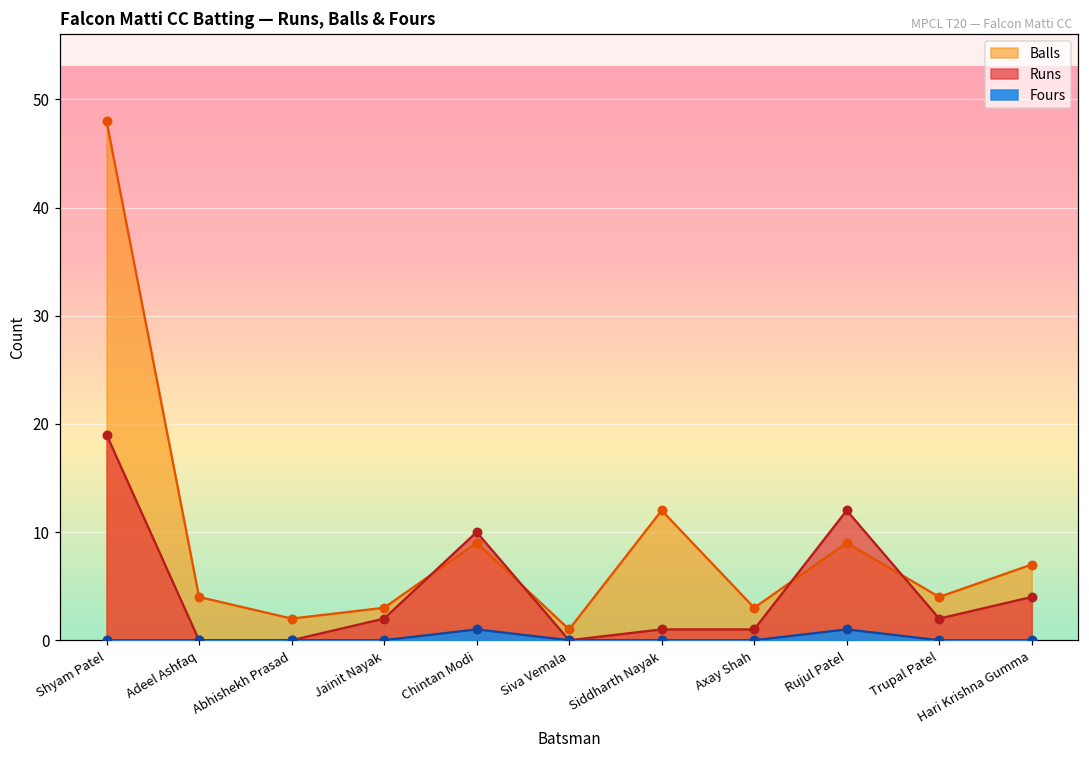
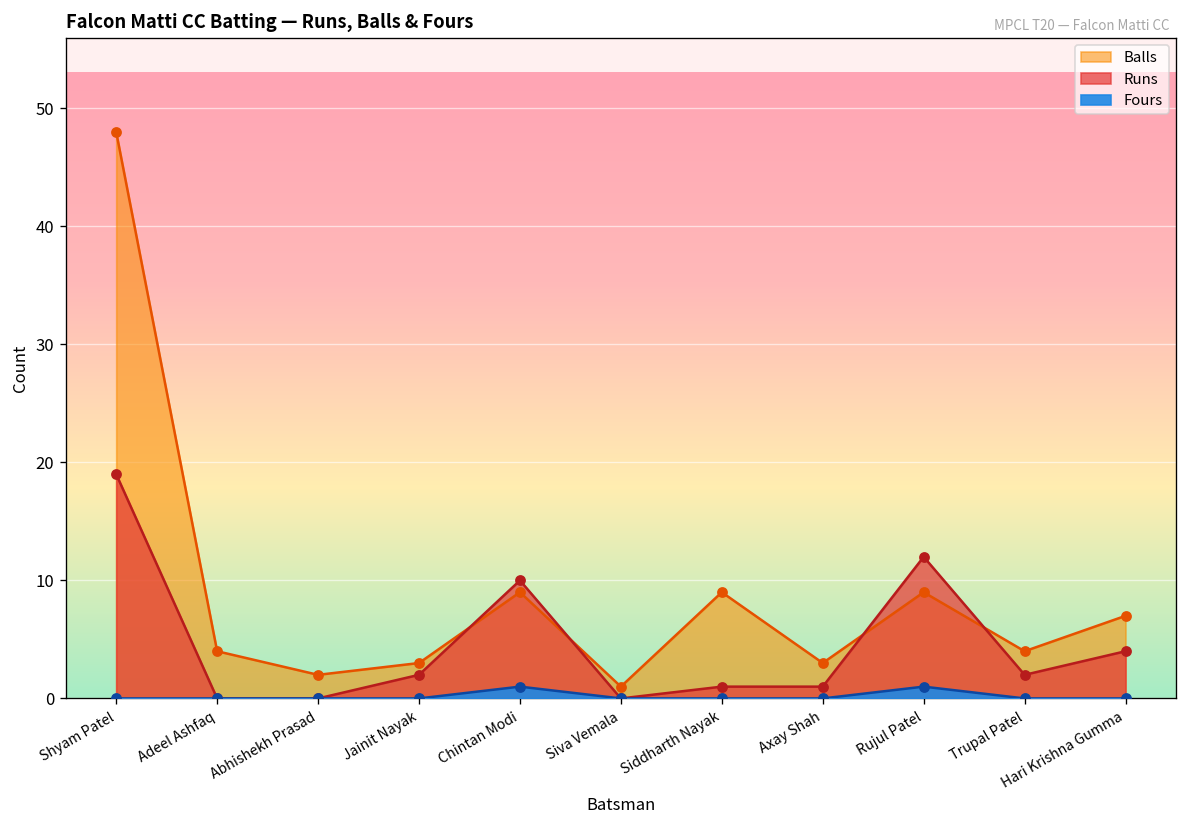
  {
    "Balls": {
      "Shyam Patel": 48,
      "Adeel Ashfaq": 4,
      "Abhishekh Prasad": 2,
      "Jainit Nayak": 3,
      "Chintan Modi": 9,
      "Siva Vemala": 1,
-     "Siddharth Nayak": 12,
+     "Siddharth Nayak": 9,
      "Axay Shah": 3,
      "Rujul Patel": 9,
      "Trupal Patel": 4,
      "Hari Krishna Gumma": 7
    },
    "Runs": {
      "Shyam Patel": 19,
      "Jainit Nayak": 2,
      "Chintan Modi": 10,
      "Siddharth Nayak": 1,
      "Axay Shah": 1,
      "Rujul Patel": 12,
      "Trupal Patel": 2,
      "Hari Krishna Gumma": 4
    },
    "Fours": {
      "Shyam Patel": 0,
      "Jainit Nayak": 0,
      "Chintan Modi": 1,
      "Siddharth Nayak": 0,
      "Axay Shah": 0,
      "Rujul Patel": 1,
      "Trupal Patel": 0,
      "Hari Krishna Gumma": 0
    }
  }
